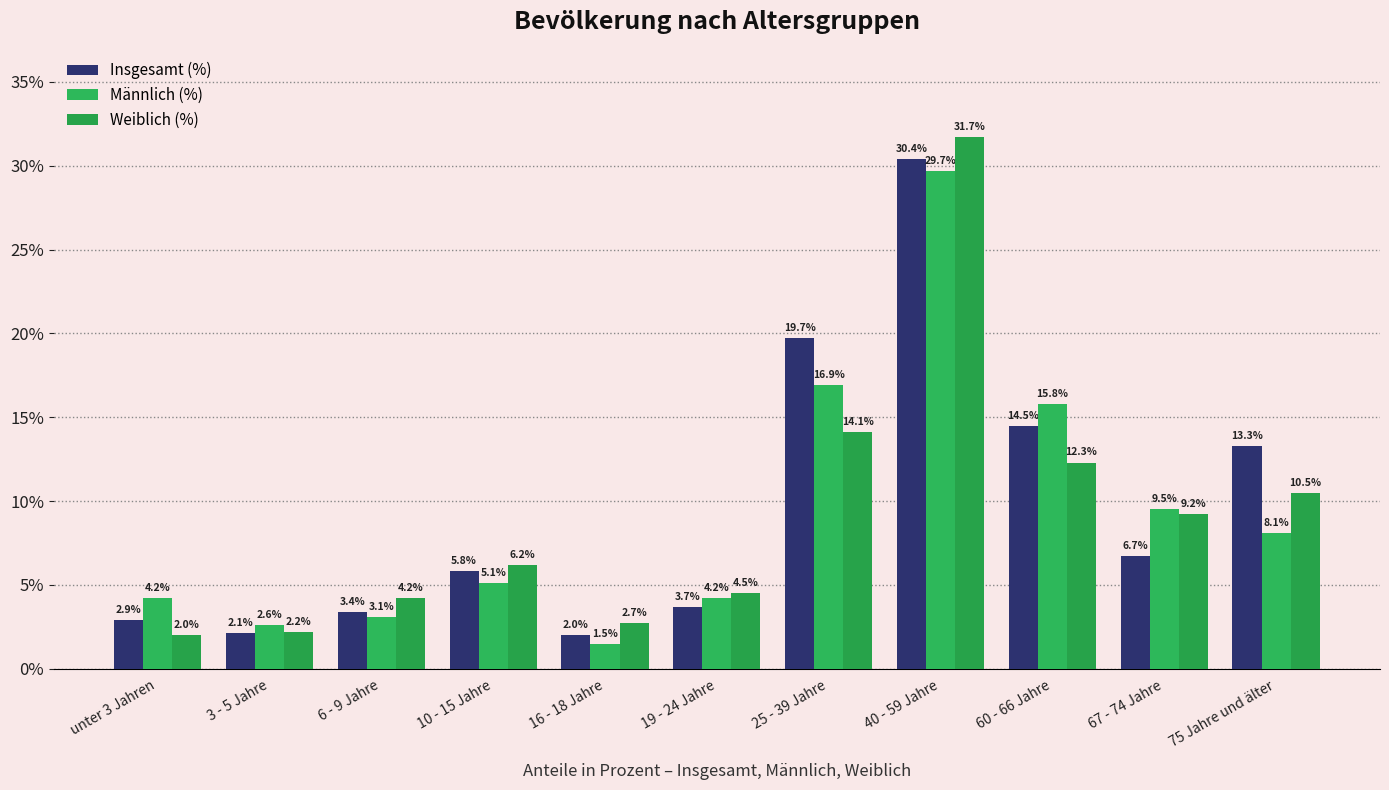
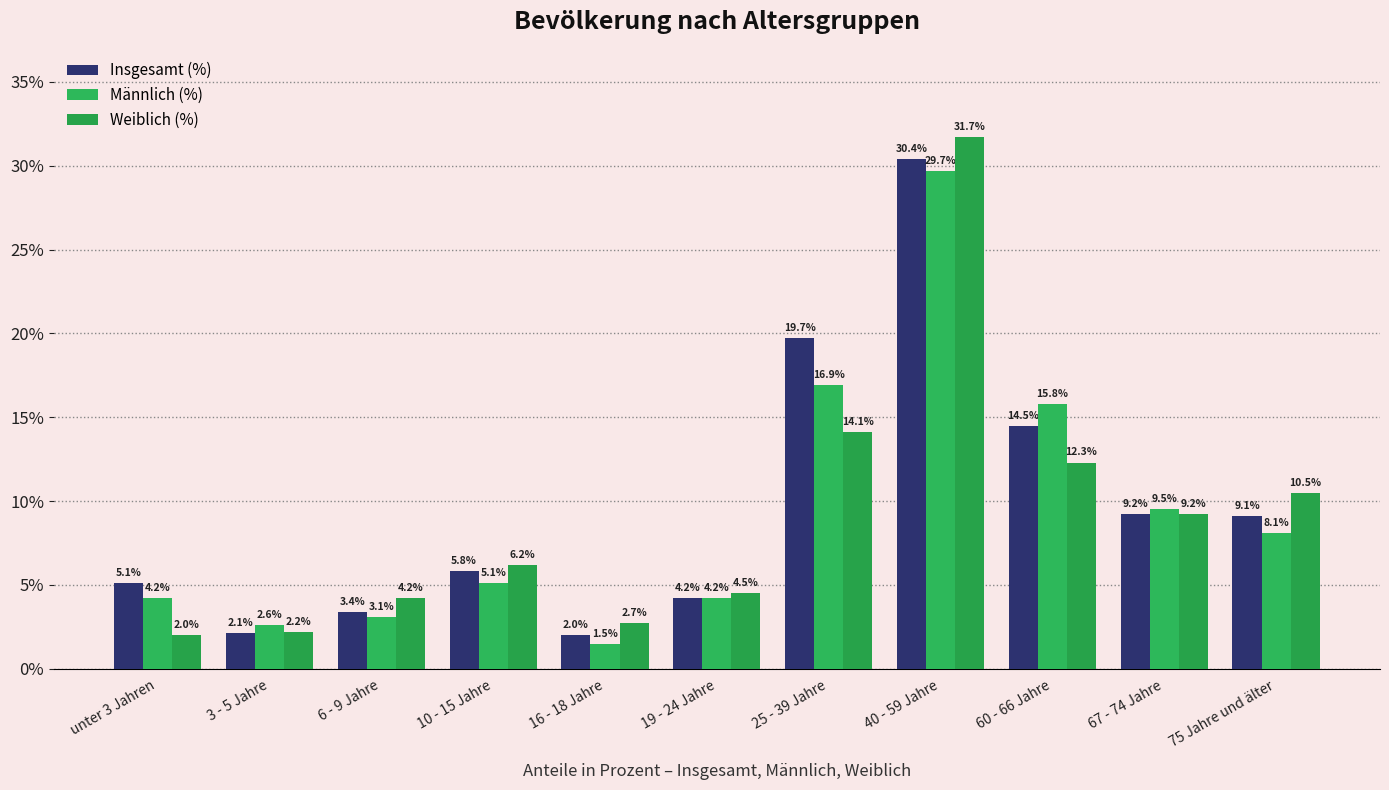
  {
    "Insgesamt (%)": {
-     "unter 3 Jahren": "2.9%",
+     "unter 3 Jahren": "5.1%",
      "3 - 5 Jahre": "2.1%",
      "6 - 9 Jahre": "3.4%",
      "10 - 15 Jahre": "5.8%",
      "16 - 18 Jahre": "2.0%",
-     "19 - 24 Jahre": "3.7%",
+     "19 - 24 Jahre": "4.2%",
      "25 - 39 Jahre": "19.7%",
      "40 - 59 Jahre": "30.4%",
      "60 - 66 Jahre": "14.5%",
-     "67 - 74 Jahre": "6.7%",
-     "75 Jahre und älter": "13.3%"
+     "67 - 74 Jahre": "9.2%",
+     "75 Jahre und älter": "9.1%"
    }
  }
